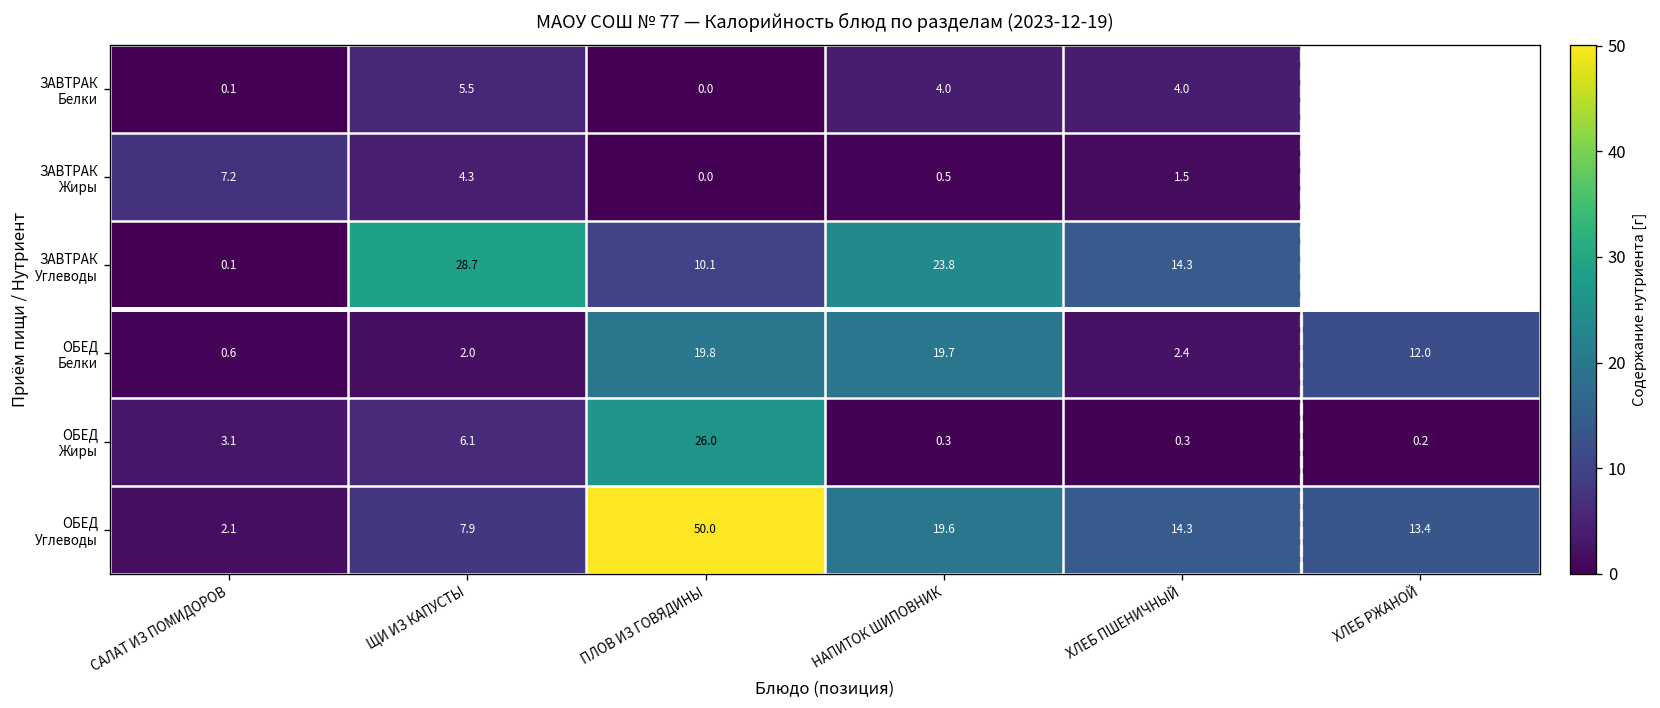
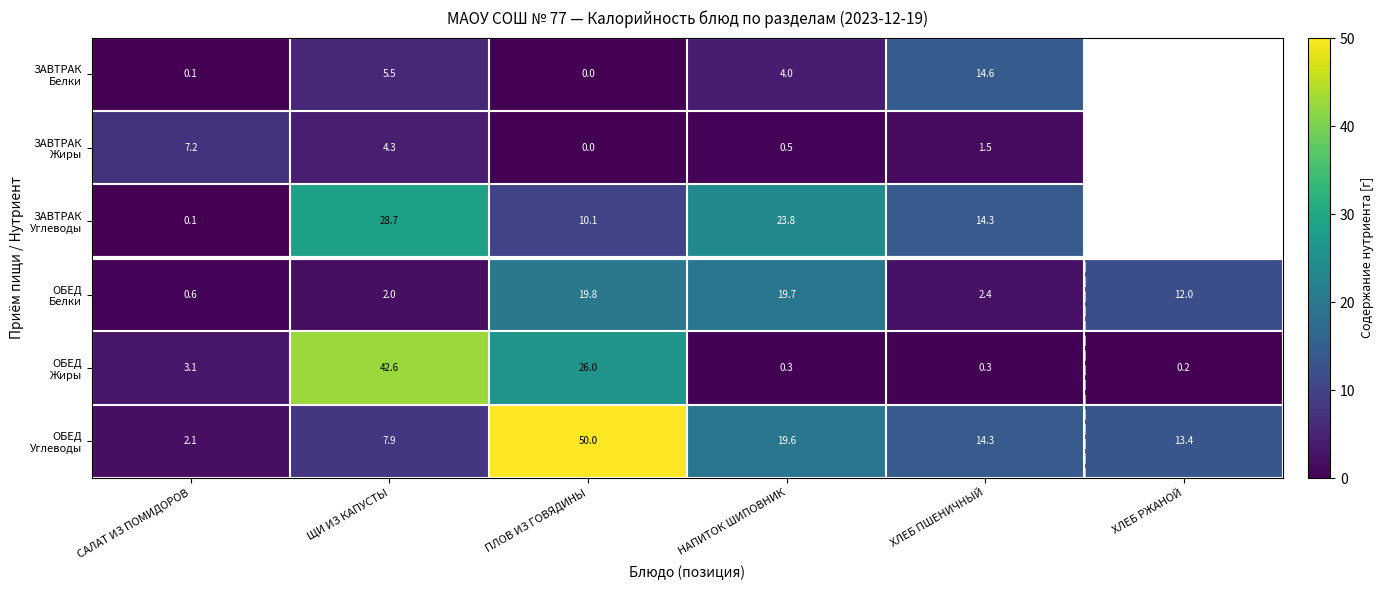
  {
    "ЗАВТРАК Белки": {
      "САЛАТ ИЗ ПОМИДОРОВ": 0.1,
      "ЩИ ИЗ КАПУСТЫ": 5.5,
      "ПЛОВ ИЗ ГОВЯДИНЫ": 0.0,
      "НАПИТОК ШИПОВНИК": 4.0,
-     "ХЛЕБ ПШЕНИЧНЫЙ": 4.0
+     "ХЛЕБ ПШЕНИЧНЫЙ": 14.6
    },
    "ЗАВТРАК Жиры": {
      "САЛАТ ИЗ ПОМИДОРОВ": 7.2,
      "ЩИ ИЗ КАПУСТЫ": 4.3,
      "ПЛОВ ИЗ ГОВЯДИНЫ": 0.0,
      "НАПИТОК ШИПОВНИК": 0.5,
      "ХЛЕБ ПШЕНИЧНЫЙ": 1.5
    },
    "ЗАВТРАК Углеводы": {
      "САЛАТ ИЗ ПОМИДОРОВ": 0.1,
      "ЩИ ИЗ КАПУСТЫ": 28.7,
      "ПЛОВ ИЗ ГОВЯДИНЫ": 10.1,
      "НАПИТОК ШИПОВНИК": 23.8,
      "ХЛЕБ ПШЕНИЧНЫЙ": 14.3
    },
    "ОБЕД Белки": {
      "САЛАТ ИЗ ПОМИДОРОВ": 0.6,
      "ЩИ ИЗ КАПУСТЫ": 2.0,
      "ПЛОВ ИЗ ГОВЯДИНЫ": 19.8,
      "НАПИТОК ШИПОВНИК": 19.7,
      "ХЛЕБ ПШЕНИЧНЫЙ": 2.4,
      "ХЛЕБ РЖАНОЙ": 12.0
    },
    "ОБЕД Жиры": {
      "САЛАТ ИЗ ПОМИДОРОВ": 3.1,
-     "ЩИ ИЗ КАПУСТЫ": 6.1,
+     "ЩИ ИЗ КАПУСТЫ": 42.6,
      "ПЛОВ ИЗ ГОВЯДИНЫ": 26.0,
      "НАПИТОК ШИПОВНИК": 0.3,
      "ХЛЕБ ПШЕНИЧНЫЙ": 0.3,
      "ХЛЕБ РЖАНОЙ": 0.2
    },
    "ОБЕД Углеводы": {
      "САЛАТ ИЗ ПОМИДОРОВ": 2.1,
      "ЩИ ИЗ КАПУСТЫ": 7.9,
      "ПЛОВ ИЗ ГОВЯДИНЫ": 50.0,
      "НАПИТОК ШИПОВНИК": 19.6,
      "ХЛЕБ ПШЕНИЧНЫЙ": 14.3,
      "ХЛЕБ РЖАНОЙ": 13.4
    }
  }
